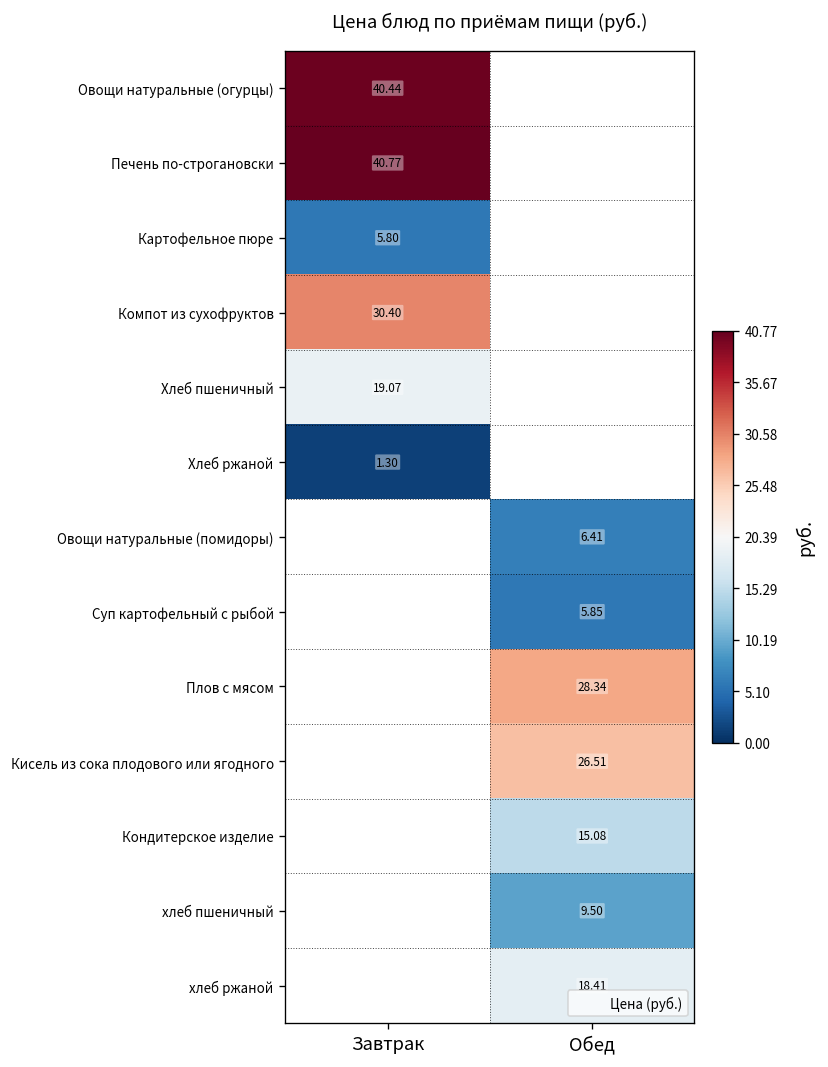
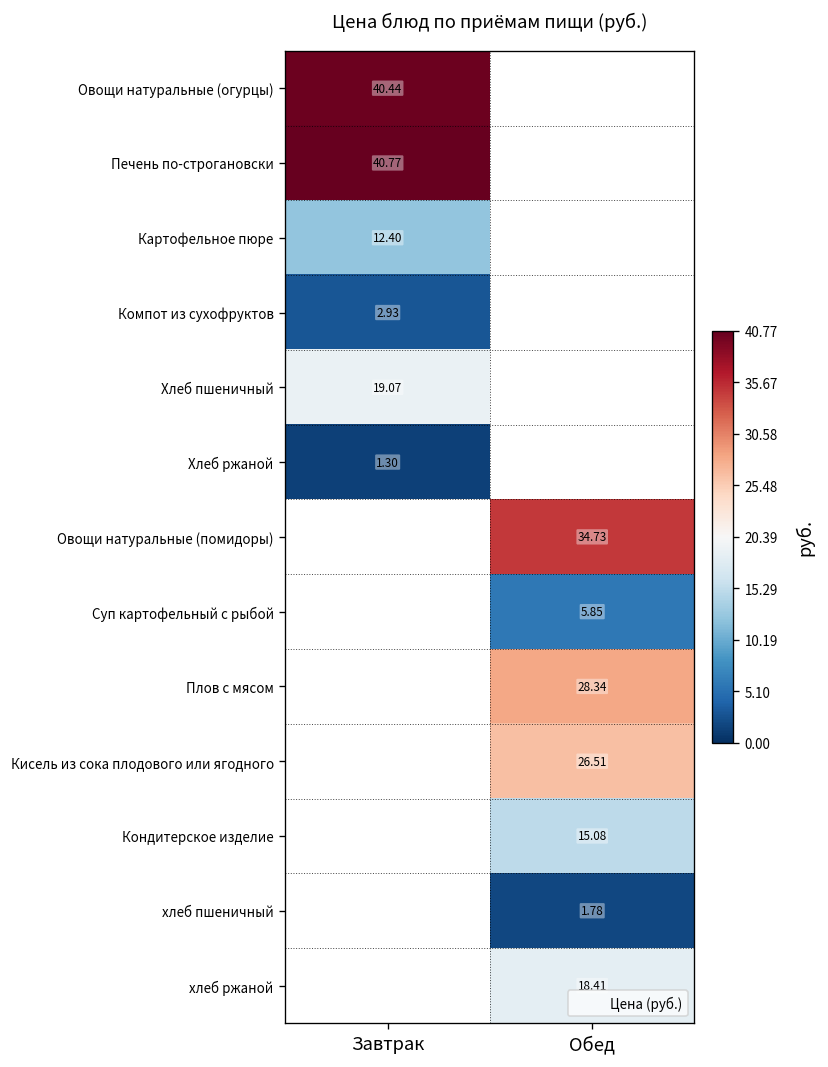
  {
    "Картофельное пюре": {
-     "Завтрак": 5.80
+     "Завтрак": 12.40
    },
    "Компот из сухофруктов": {
-     "Завтрак": 30.40
+     "Завтрак": 2.93
    },
    "Овощи натуральные (помидоры)": {
-     "Обед": 6.41
+     "Обед": 34.73
    },
    "хлеб пшеничный": {
-     "Обед": 9.50
+     "Обед": 1.78
    }
  }
